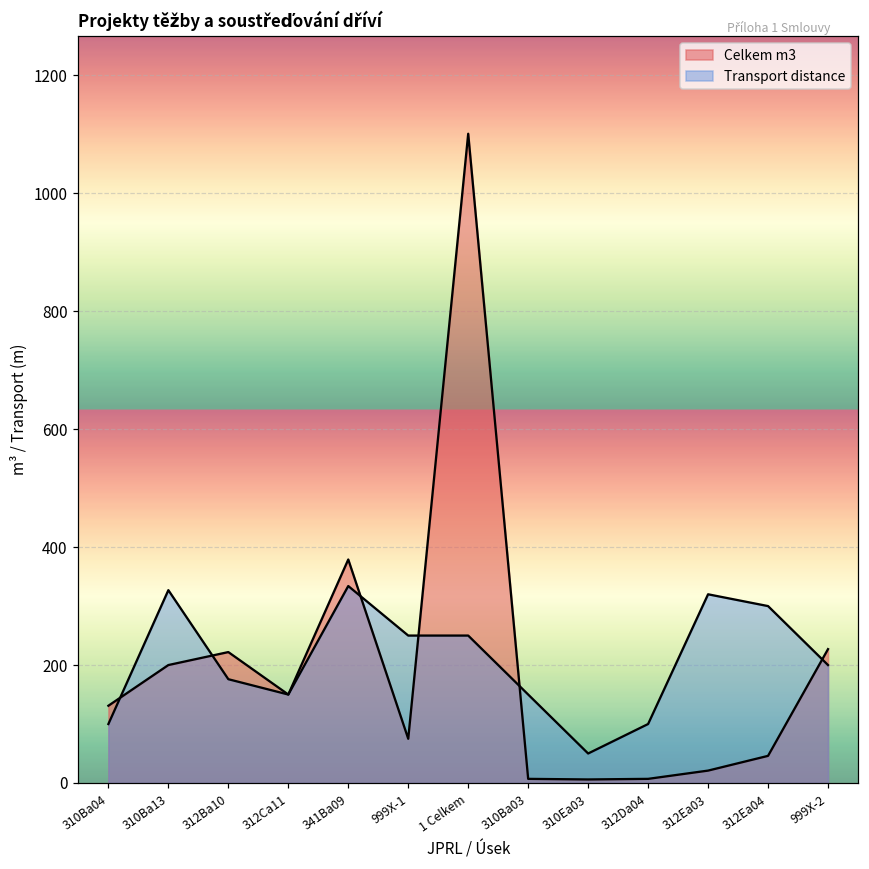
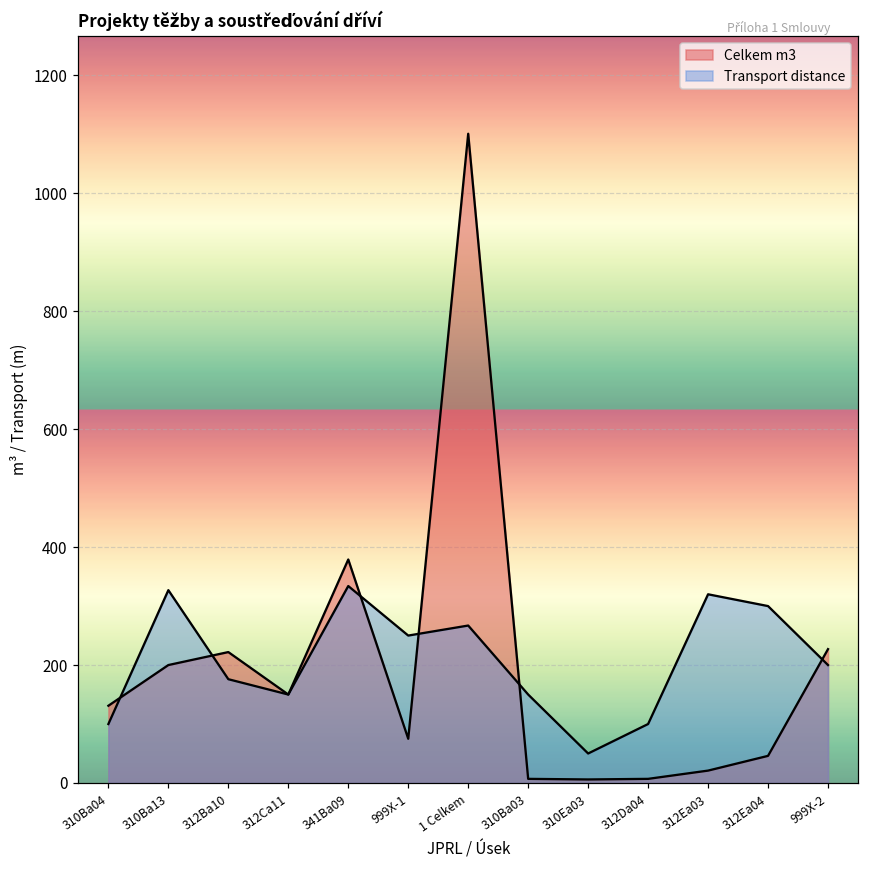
  {
    "Celkem m3": {
      "310Ba04": 130,
      "310Ba13": 200,
      "312Ba10": 220,
      "341Ba09": 380,
      "999X-1": 80,
      "1 Celkem": 1100,
      "310Ba03": 10,
      "310Ea03": 10,
      "312Da04": 10,
      "312Ea03": 20,
      "312Ea04": 50,
      "999X-2": 230
    },
    "Transport distance": {
      "310Ba04": 100,
      "310Ba13": 330,
      "312Ba10": 180,
      "341Ba09": 330,
      "999X-1": 250,
-     "1 Celkem": 250,
+     "1 Celkem": 270,
      "310Ba03": 150,
      "310Ea03": 50,
      "312Da04": 100,
      "312Ea03": 320,
      "312Ea04": 300,
      "999X-2": 200
    }
  }
